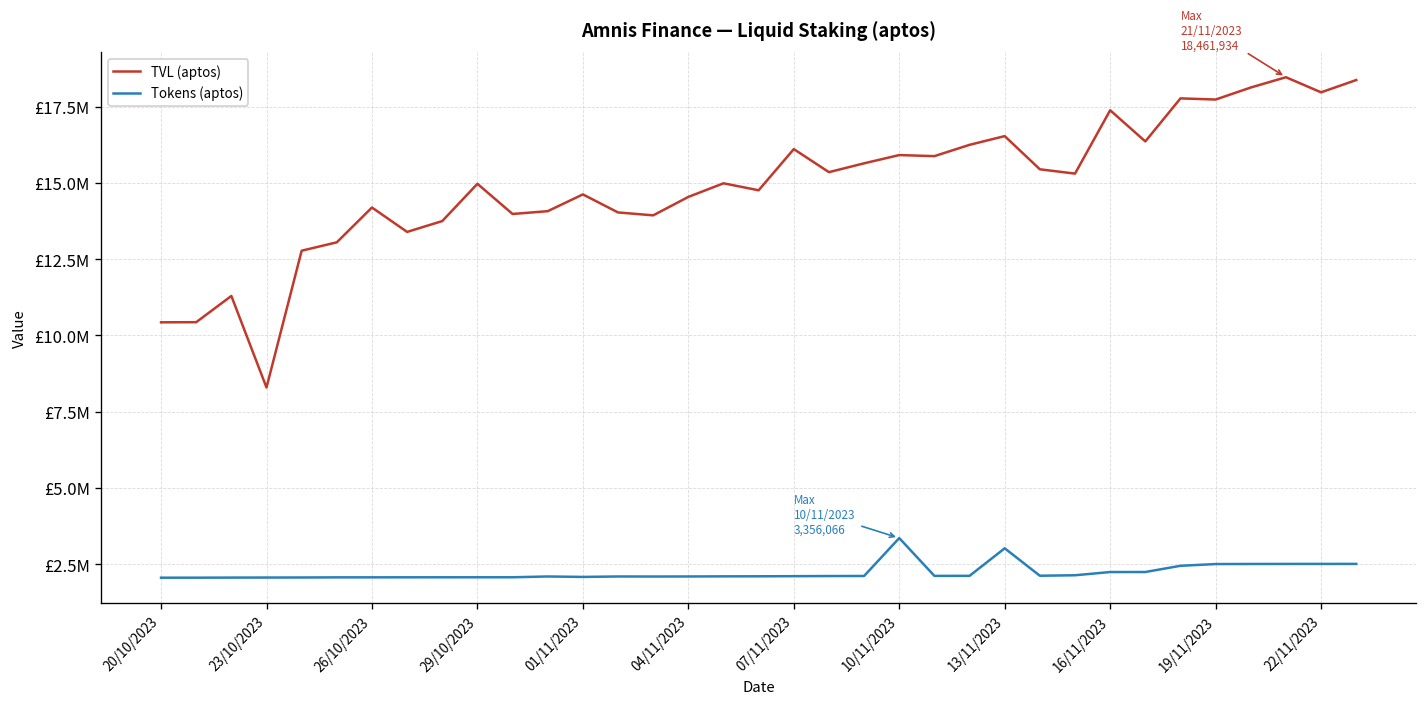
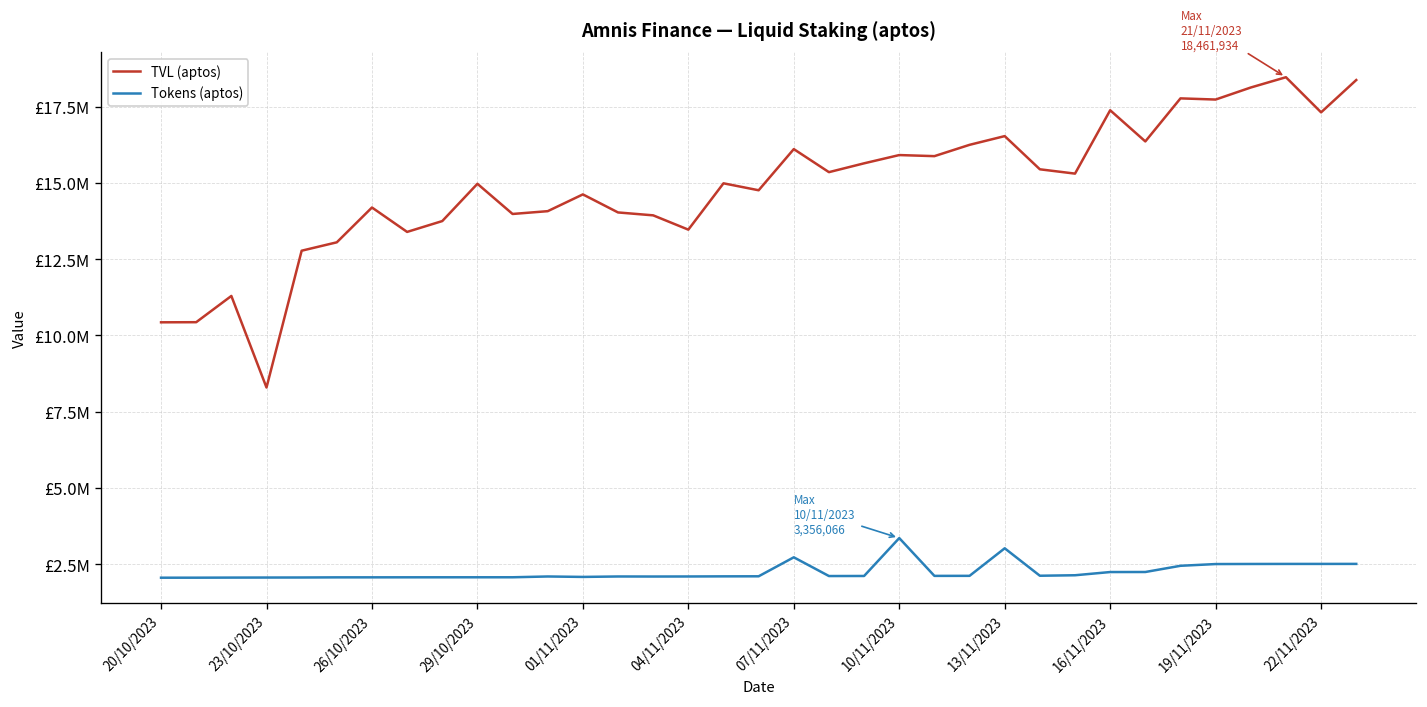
  {
    "TVL (aptos)": {
      "20/10/2023": "£10400000",
      "23/10/2023": "£8300000",
      "26/10/2023": "£14200000",
      "29/10/2023": "£15000000",
      "01/11/2023": "£14600000",
-     "04/11/2023": "£14500000",
+     "04/11/2023": "£13500000",
      "07/11/2023": "£16100000",
      "10/11/2023": "£15900000",
      "13/11/2023": "£16500000",
      "16/11/2023": "£17400000",
      "19/11/2023": "£17700000",
-     "22/11/2023": "£18000000"
+     "22/11/2023": "£17300000"
    },
    "Tokens (aptos)": {
      "20/10/2023": "£2100000",
      "23/10/2023": "£2100000",
      "26/10/2023": "£2100000",
      "29/10/2023": "£2100000",
      "01/11/2023": "£2100000",
      "04/11/2023": "£2100000",
-     "07/11/2023": "£2100000",
+     "07/11/2023": "£2700000",
      "13/11/2023": "£3000000",
      "16/11/2023": "£2200000",
      "19/11/2023": "£2500000",
      "22/11/2023": "£2500000"
    }
  }
